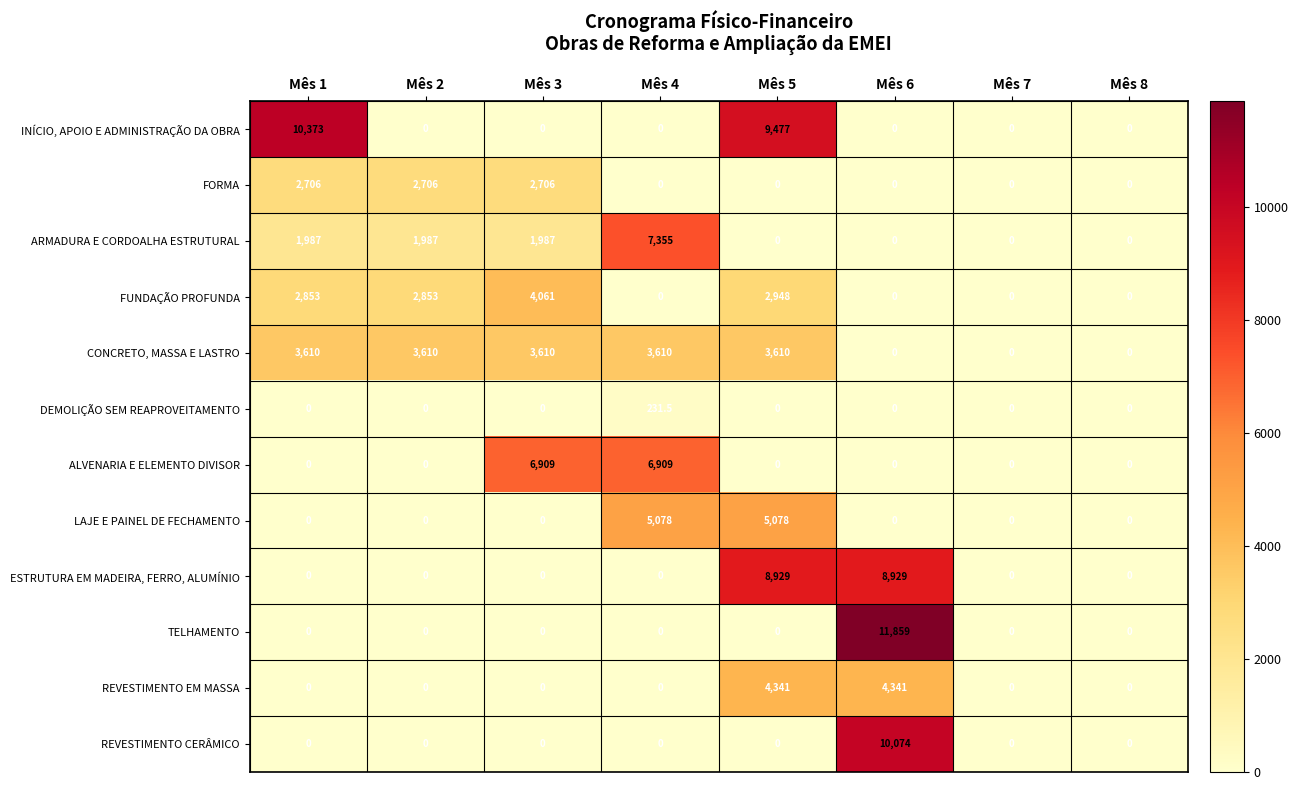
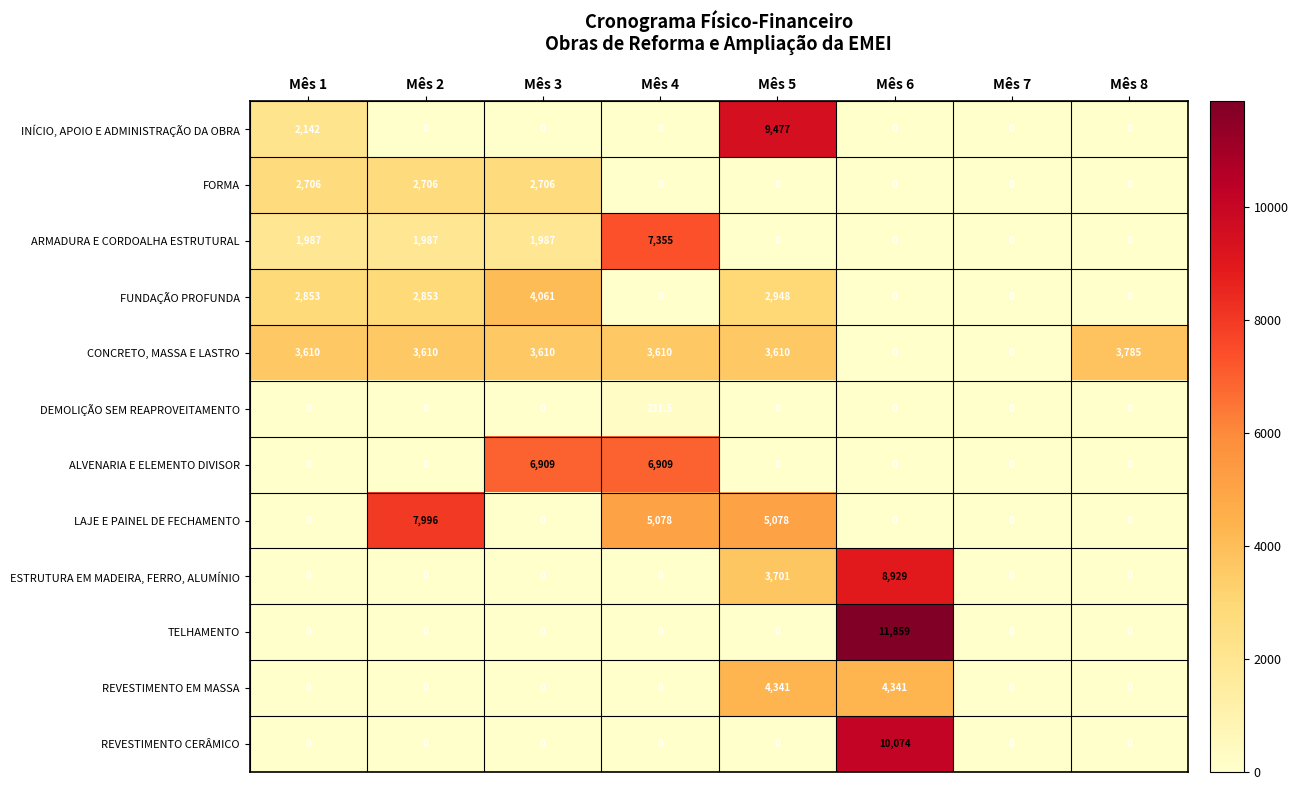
  {
    "INÍCIO, APOIO E ADMINISTRAÇÃO DA OBRA": {
-     "Mês 1": "10,373",
+     "Mês 1": "2,142",
      "Mês 2": "0",
      "Mês 3": "0",
      "Mês 4": "0",
      "Mês 5": "9,477",
      "Mês 6": "0",
      "Mês 8": "0"
    },
    "FORMA": {
      "Mês 1": "2,706",
      "Mês 2": "2,706",
      "Mês 3": "2,706",
      "Mês 4": "0",
      "Mês 5": "0",
      "Mês 6": "0",
      "Mês 8": "0"
    },
    "ARMADURA E CORDOALHA ESTRUTURAL": {
      "Mês 1": "1,987",
      "Mês 2": "1,987",
      "Mês 3": "1,987",
      "Mês 4": "7,355",
      "Mês 5": "0",
      "Mês 6": "0",
      "Mês 8": "0"
    },
    "FUNDAÇÃO PROFUNDA": {
      "Mês 1": "2,853",
      "Mês 2": "2,853",
      "Mês 3": "4,061",
      "Mês 4": "0",
      "Mês 5": "2,948",
      "Mês 6": "0",
      "Mês 8": "0"
    },
    "CONCRETO, MASSA E LASTRO": {
      "Mês 1": "3,610",
      "Mês 2": "3,610",
      "Mês 3": "3,610",
      "Mês 4": "3,610",
      "Mês 5": "3,610",
      "Mês 6": "0",
-     "Mês 8": "0"
+     "Mês 8": "3,785"
    },
    "DEMOLIÇÃO SEM REAPROVEITAMENTO": {
      "Mês 1": "0",
      "Mês 2": "0",
      "Mês 3": "0",
      "Mês 4": "231.5",
      "Mês 5": "0",
      "Mês 6": "0",
      "Mês 8": "0"
    },
    "ALVENARIA E ELEMENTO DIVISOR": {
      "Mês 1": "0",
      "Mês 2": "0",
      "Mês 3": "6,909",
      "Mês 4": "6,909",
      "Mês 5": "0",
      "Mês 6": "0",
      "Mês 8": "0"
    },
    "LAJE E PAINEL DE FECHAMENTO": {
      "Mês 1": "0",
-     "Mês 2": "0",
+     "Mês 2": "7,996",
      "Mês 3": "0",
      "Mês 4": "5,078",
      "Mês 5": "5,078",
      "Mês 6": "0",
      "Mês 8": "0"
    },
    "ESTRUTURA EM MADEIRA, FERRO, ALUMÍNIO": {
      "Mês 1": "0",
      "Mês 2": "0",
      "Mês 3": "0",
      "Mês 4": "0",
-     "Mês 5": "8,929",
+     "Mês 5": "3,701",
      "Mês 6": "8,929",
      "Mês 8": "0"
    },
    "TELHAMENTO": {
      "Mês 1": "0",
      "Mês 2": "0",
      "Mês 3": "0",
      "Mês 4": "0",
      "Mês 5": "0",
      "Mês 6": "11,859",
      "Mês 8": "0"
    },
    "REVESTIMENTO EM MASSA": {
      "Mês 1": "0",
      "Mês 2": "0",
      "Mês 3": "0",
      "Mês 4": "0",
      "Mês 5": "4,341",
      "Mês 6": "4,341",
      "Mês 8": "0"
    },
    "REVESTIMENTO CERÂMICO": {
      "Mês 1": "0",
      "Mês 2": "0",
      "Mês 3": "0",
      "Mês 4": "0",
      "Mês 5": "0",
      "Mês 6": "10,074",
      "Mês 8": "0"
    }
  }
